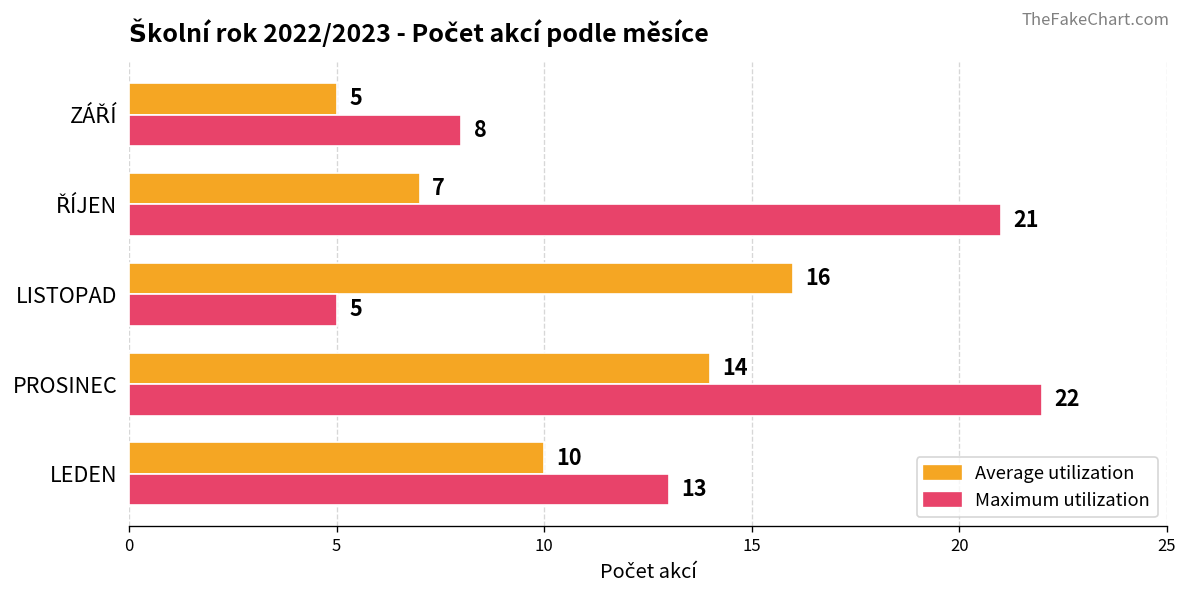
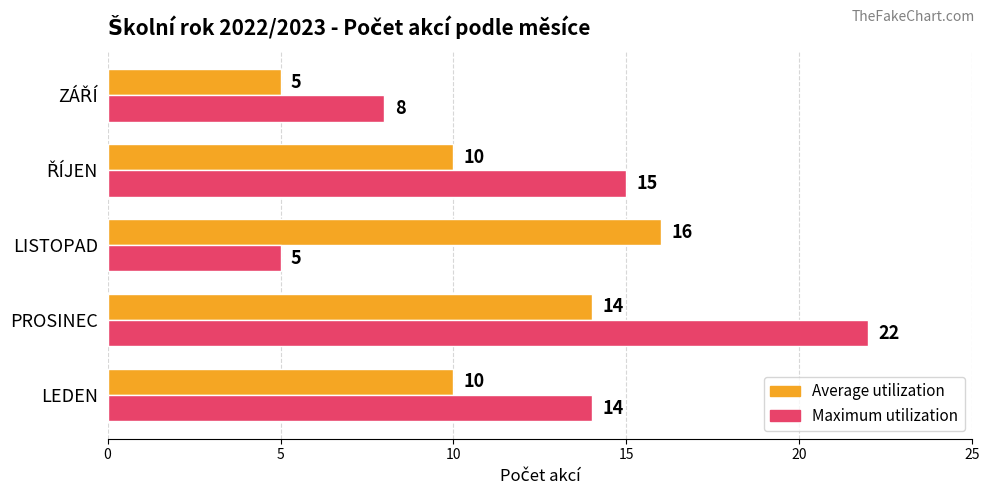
  {
    "Average utilization": {
      "ZÁŘÍ": 5,
-     "ŘÍJEN": 7,
+     "ŘÍJEN": 10,
      "LISTOPAD": 16,
      "PROSINEC": 14,
      "LEDEN": 10
    },
    "Maximum utilization": {
      "ZÁŘÍ": 8,
-     "ŘÍJEN": 21,
+     "ŘÍJEN": 15,
      "LISTOPAD": 5,
      "PROSINEC": 22,
-     "LEDEN": 13
+     "LEDEN": 14
    }
  }
